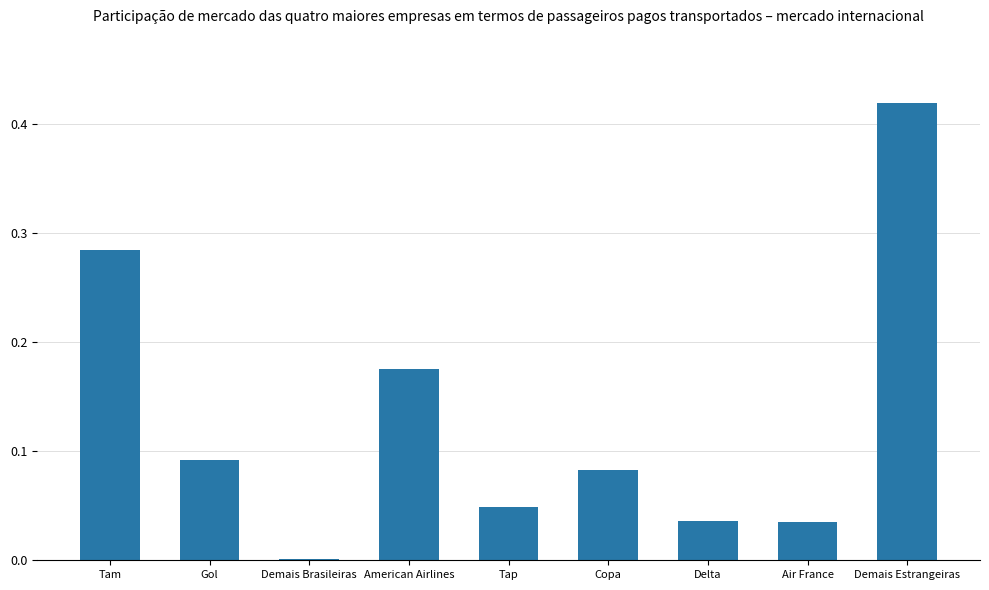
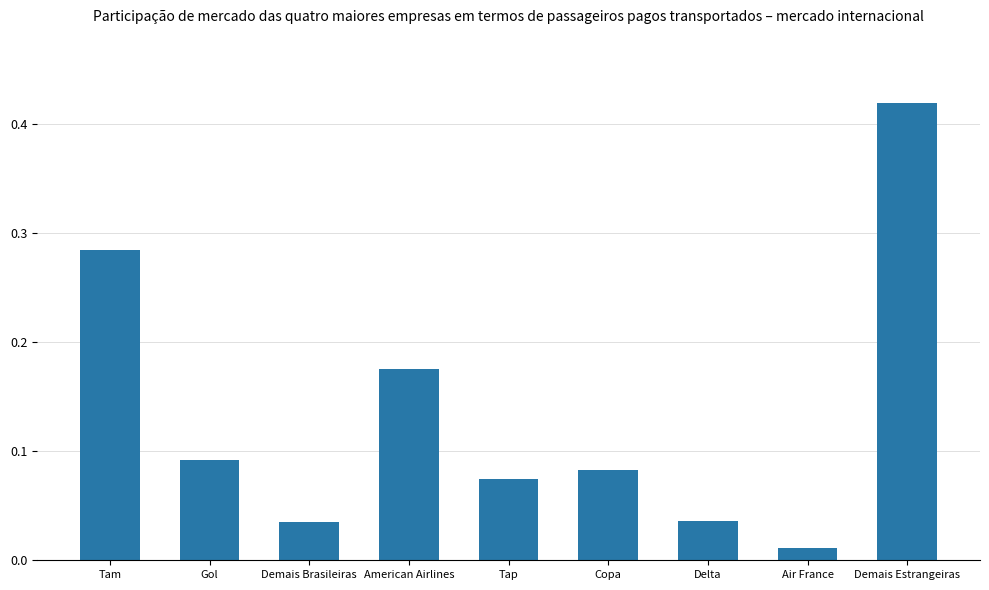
  {
    "Tam": 0.284,
    "Gol": 0.092,
-   "Demais Brasileiras": 0.001,
+   "Demais Brasileiras": 0.035,
    "American Airlines": 0.175,
-   "Tap": 0.048,
+   "Tap": 0.075,
    "Copa": 0.082,
    "Delta": 0.036,
-   "Air France": 0.035,
+   "Air France": 0.011,
    "Demais Estrangeiras": 0.419
  }
